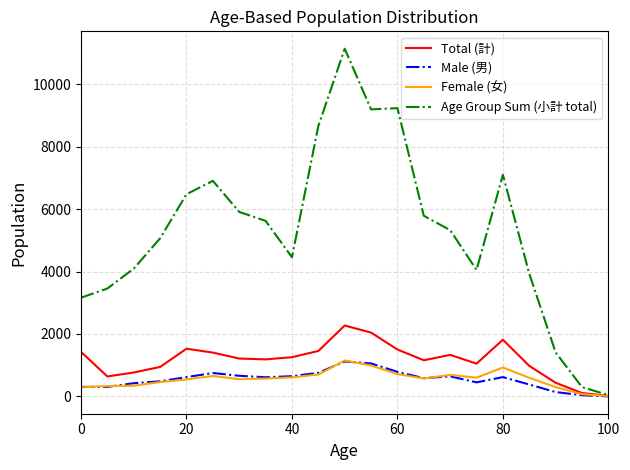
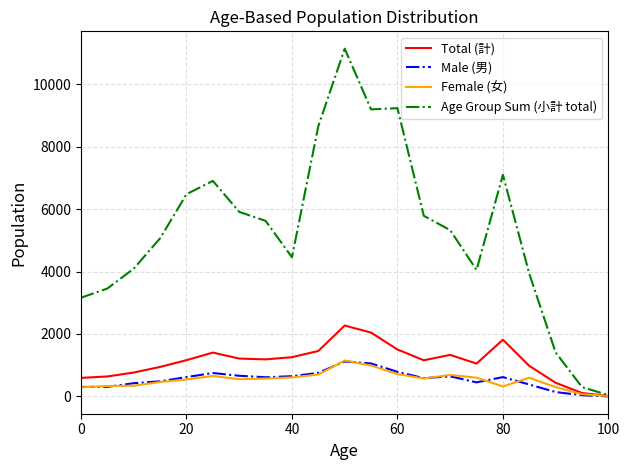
  {
    "Total (計)": {
-     "0": 1400,
-     "20": 1500,
+     "0": 600,
+     "20": 1200,
      "40": 1300,
      "60": 1500,
      "80": 1800
    },
    "Male (男)": {
      "80": 600
    },
    "Female (女)": {
-     "80": 900
+     "80": 300
    },
    "Age Group Sum (小計 total)": {
      "0": 3200,
      "20": 6500,
      "40": 4500,
      "60": 9200,
      "80": 7100
    }
  }
